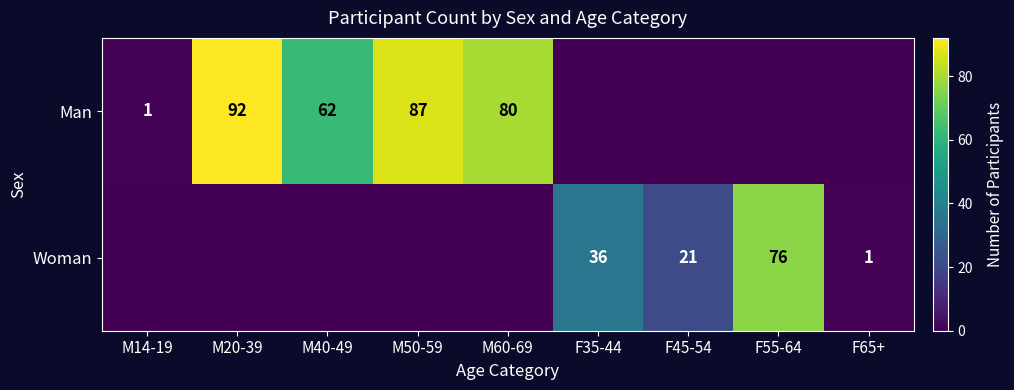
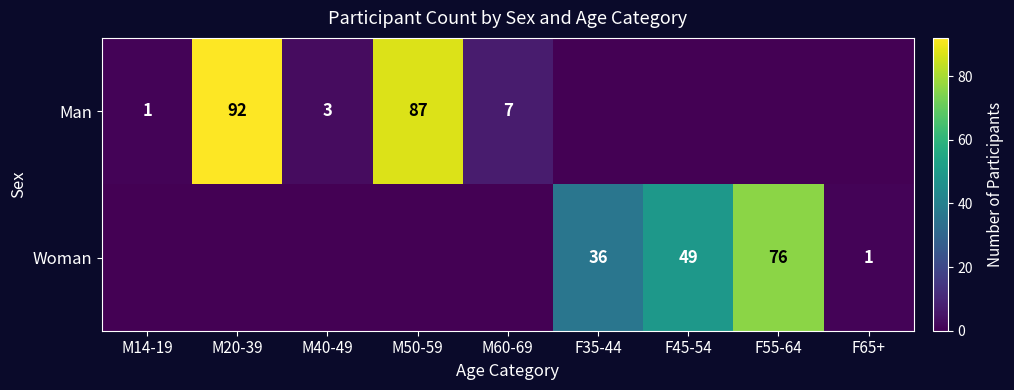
  {
    "Man": {
      "M14-19": 1,
      "M20-39": 92,
-     "M40-49": 62,
+     "M40-49": 3,
      "M50-59": 87,
-     "M60-69": 80
+     "M60-69": 7
    },
    "Woman": {
      "F35-44": 36,
-     "F45-54": 21,
+     "F45-54": 49,
      "F55-64": 76,
      "F65+": 1
    }
  }
